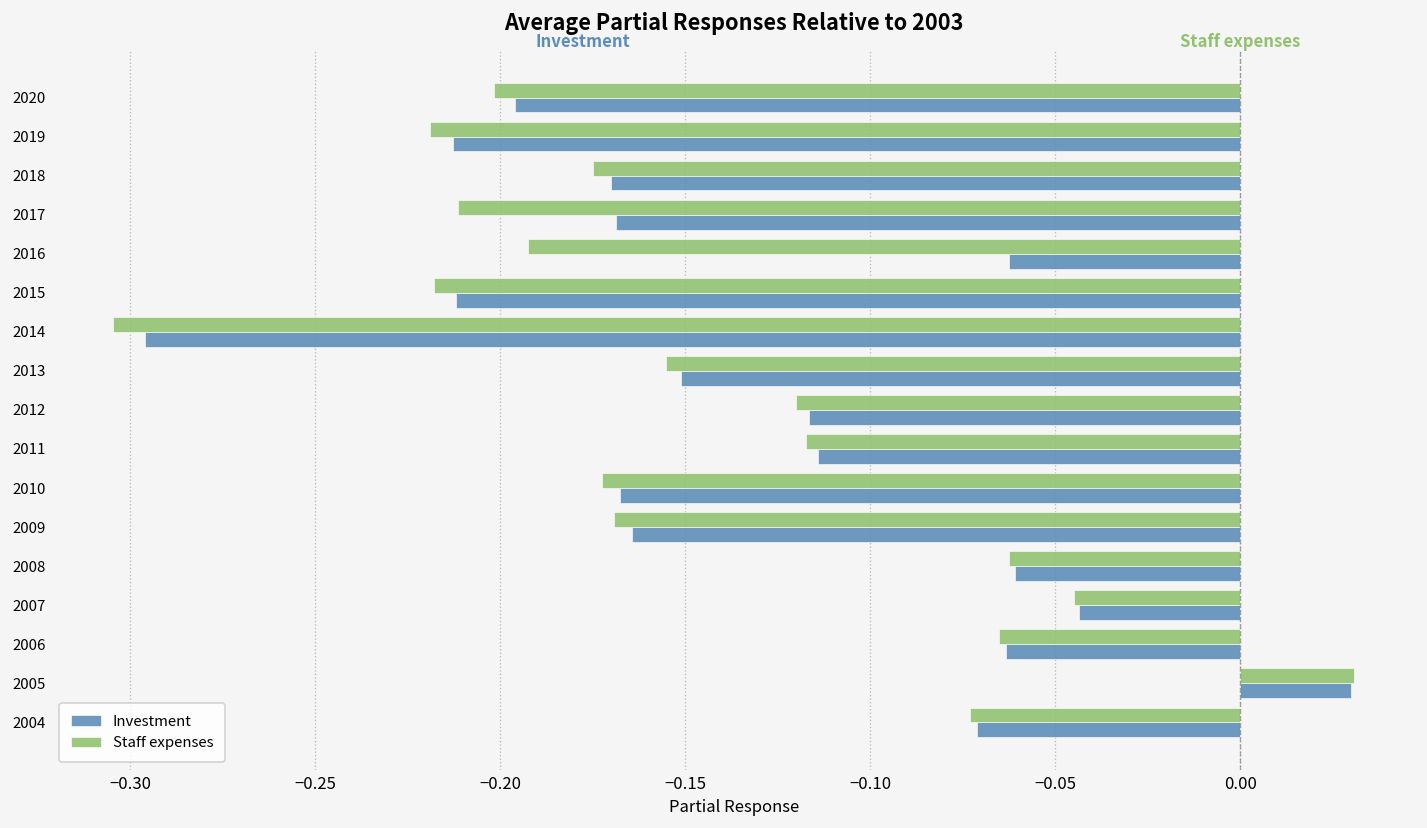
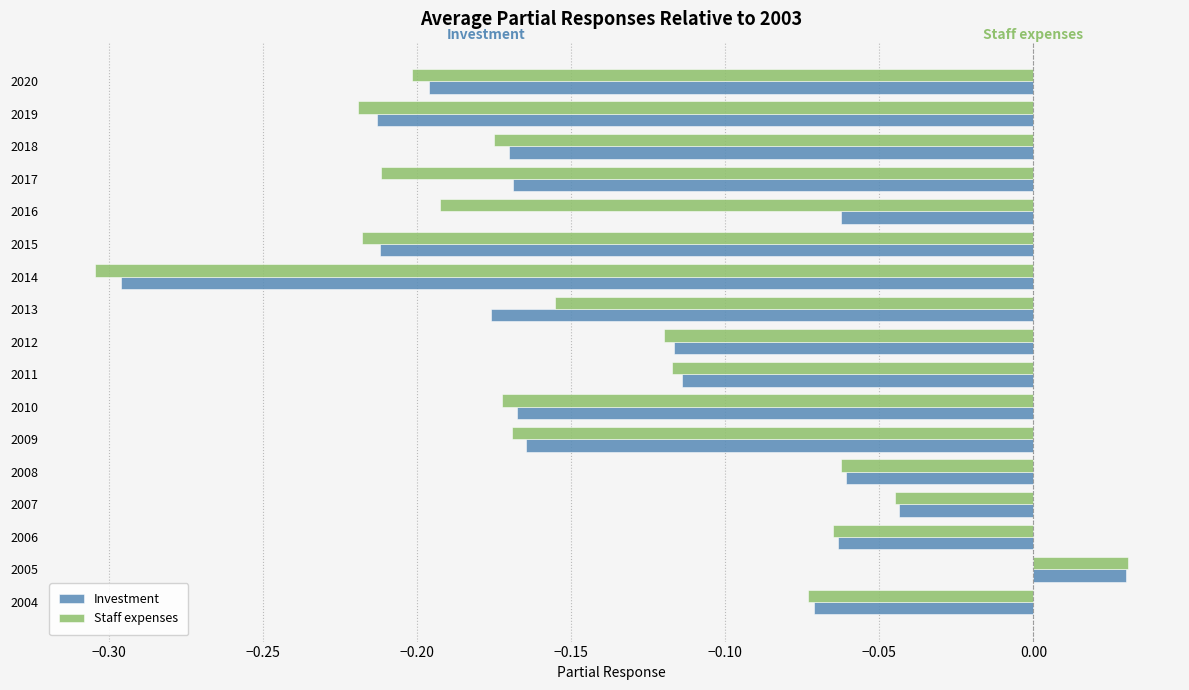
  {
    "Investment": {
      "2020": -0.196,
      "2019": -0.213,
      "2018": -0.170,
      "2017": -0.169,
      "2016": -0.063,
      "2015": -0.212,
      "2014": -0.296,
-     "2013": -0.151,
+     "2013": -0.176,
      "2012": -0.117,
      "2011": -0.114,
      "2010": -0.168,
      "2009": -0.165,
      "2008": -0.061,
      "2007": -0.044,
      "2006": -0.063,
      "2005": 0.030,
      "2004": -0.071
    },
    "Staff expenses": {
      "2020": -0.202,
      "2019": -0.219,
      "2018": -0.175,
      "2017": -0.212,
      "2016": -0.192,
      "2015": -0.218,
      "2014": -0.305,
      "2013": -0.155,
      "2012": -0.120,
      "2011": -0.117,
      "2010": -0.172,
      "2009": -0.169,
      "2008": -0.063,
      "2007": -0.045,
      "2006": -0.065,
      "2005": 0.031,
      "2004": -0.073
    }
  }
